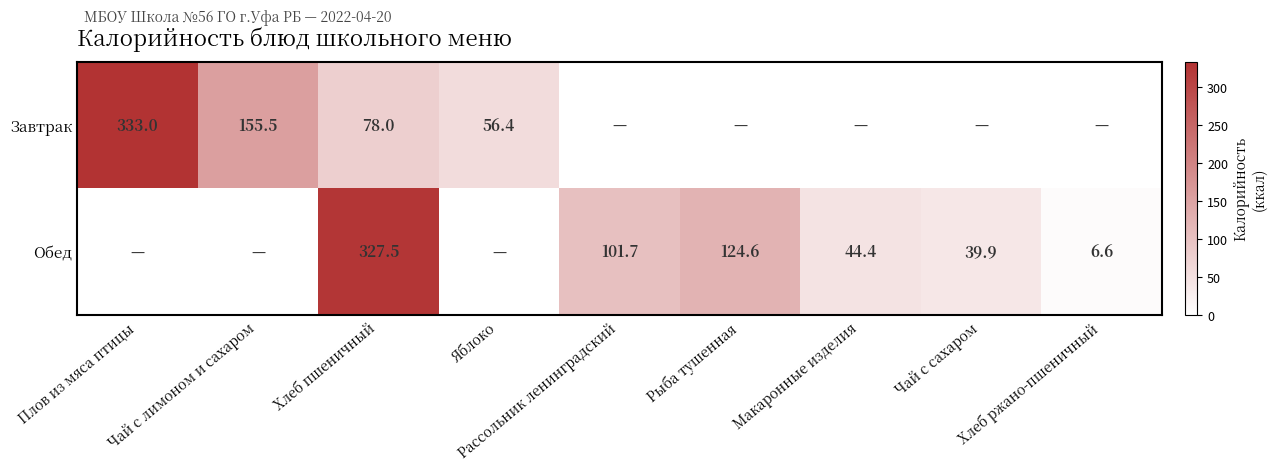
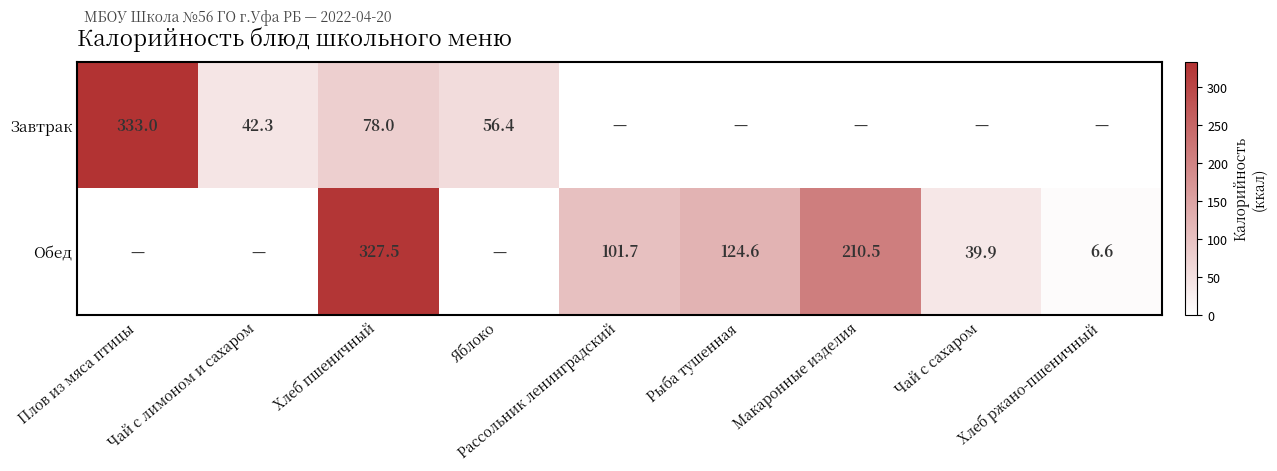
  {
    "Завтрак": {
      "Плов из мяса птицы": 333.0,
-     "Чай с лимоном и сахаром": 155.5,
+     "Чай с лимоном и сахаром": 42.3,
      "Хлеб пшеничный": 78.0,
      "Яблоко": 56.4
    },
    "Обед": {
      "Хлеб пшеничный": 327.5,
      "Рассольник ленинградский": 101.7,
      "Рыба тушенная": 124.6,
-     "Макаронные изделия": 44.4,
+     "Макаронные изделия": 210.5,
      "Чай с сахаром": 39.9,
      "Хлеб ржано-пшеничный": 6.6
    }
  }
